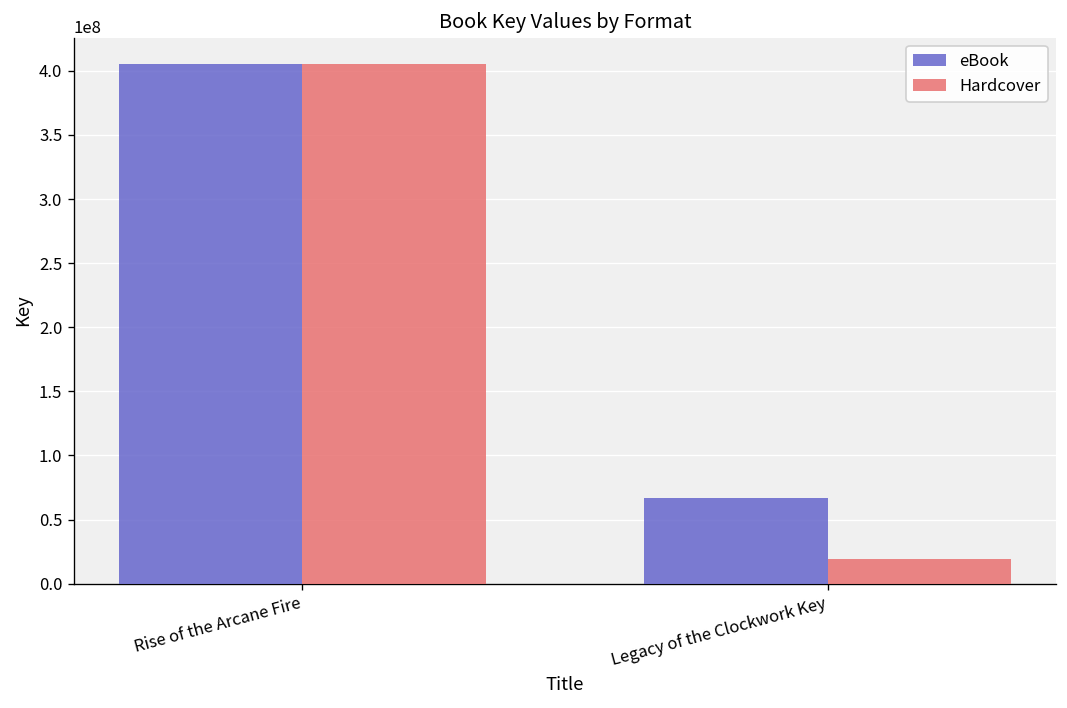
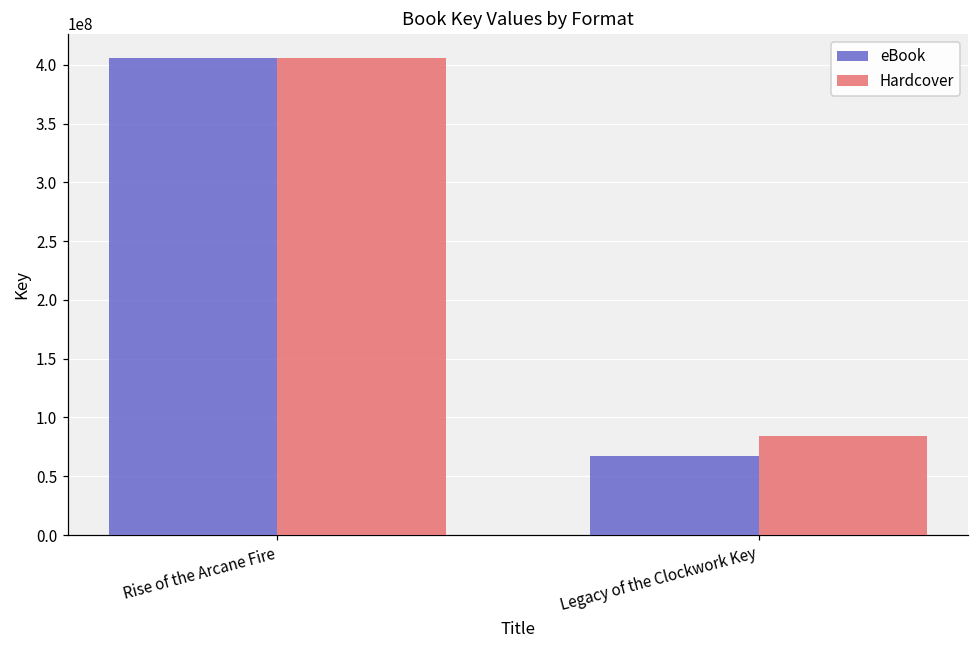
  {
    "eBook": {
      "Rise of the Arcane Fire": 406000000,
      "Legacy of the Clockwork Key": 67000000
    },
    "Hardcover": {
      "Rise of the Arcane Fire": 406000000,
-     "Legacy of the Clockwork Key": 20000000
+     "Legacy of the Clockwork Key": 84000000
    }
  }
